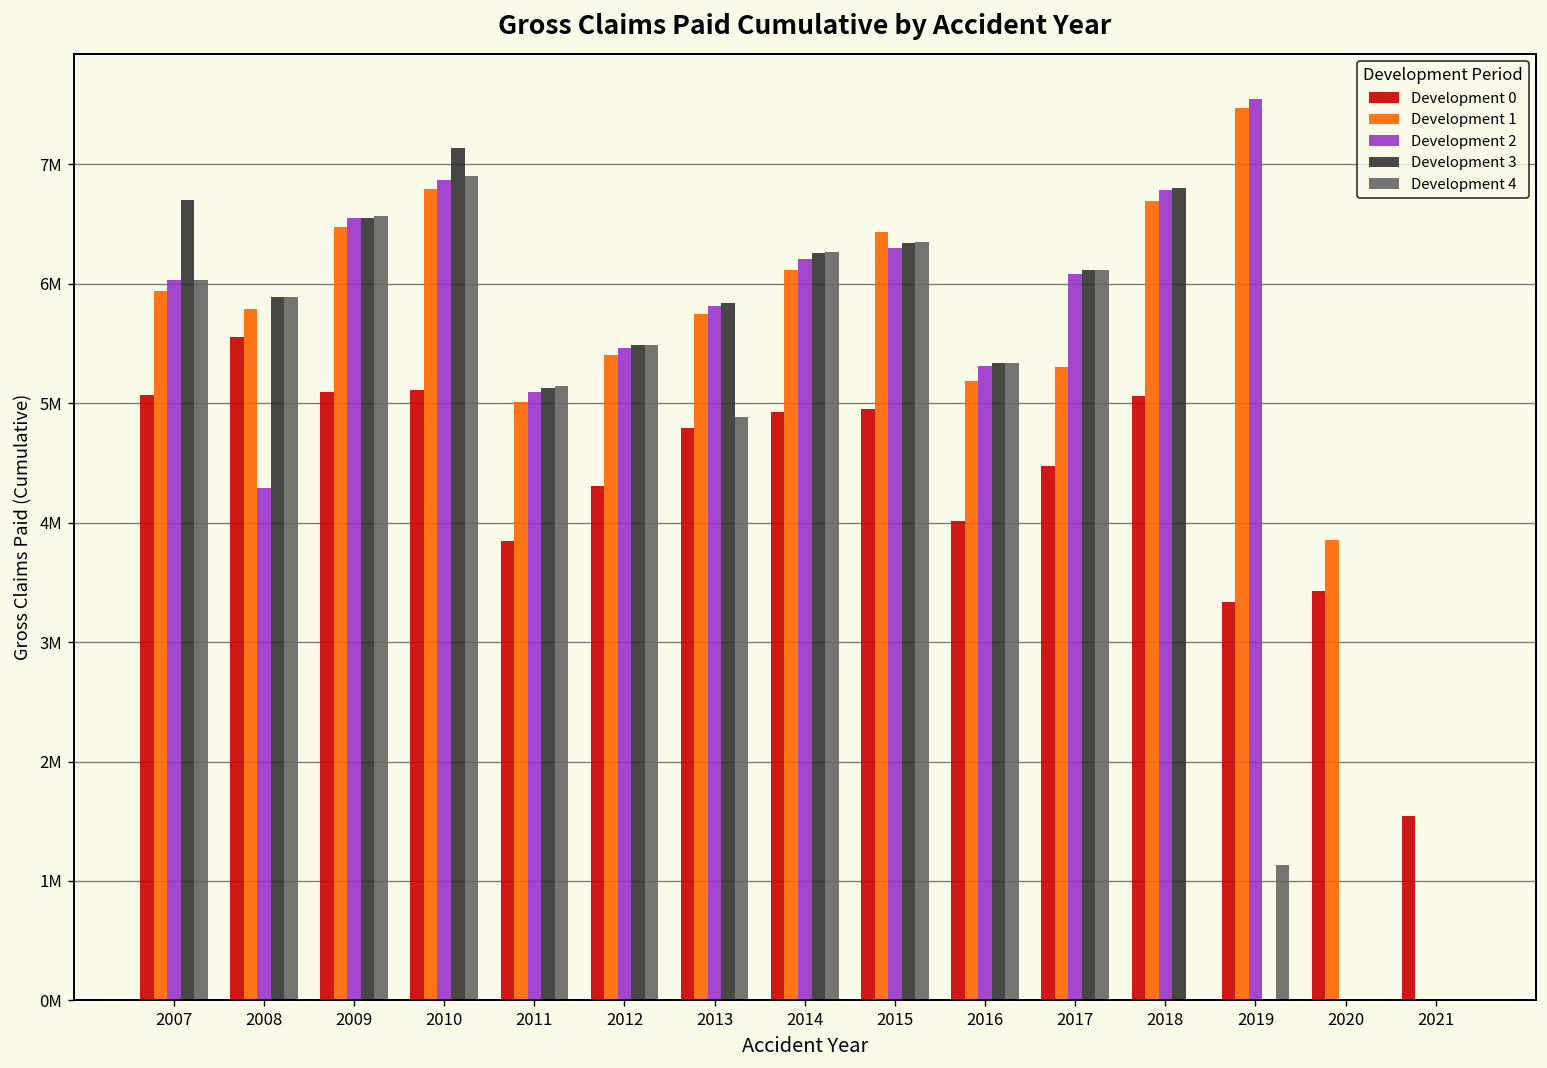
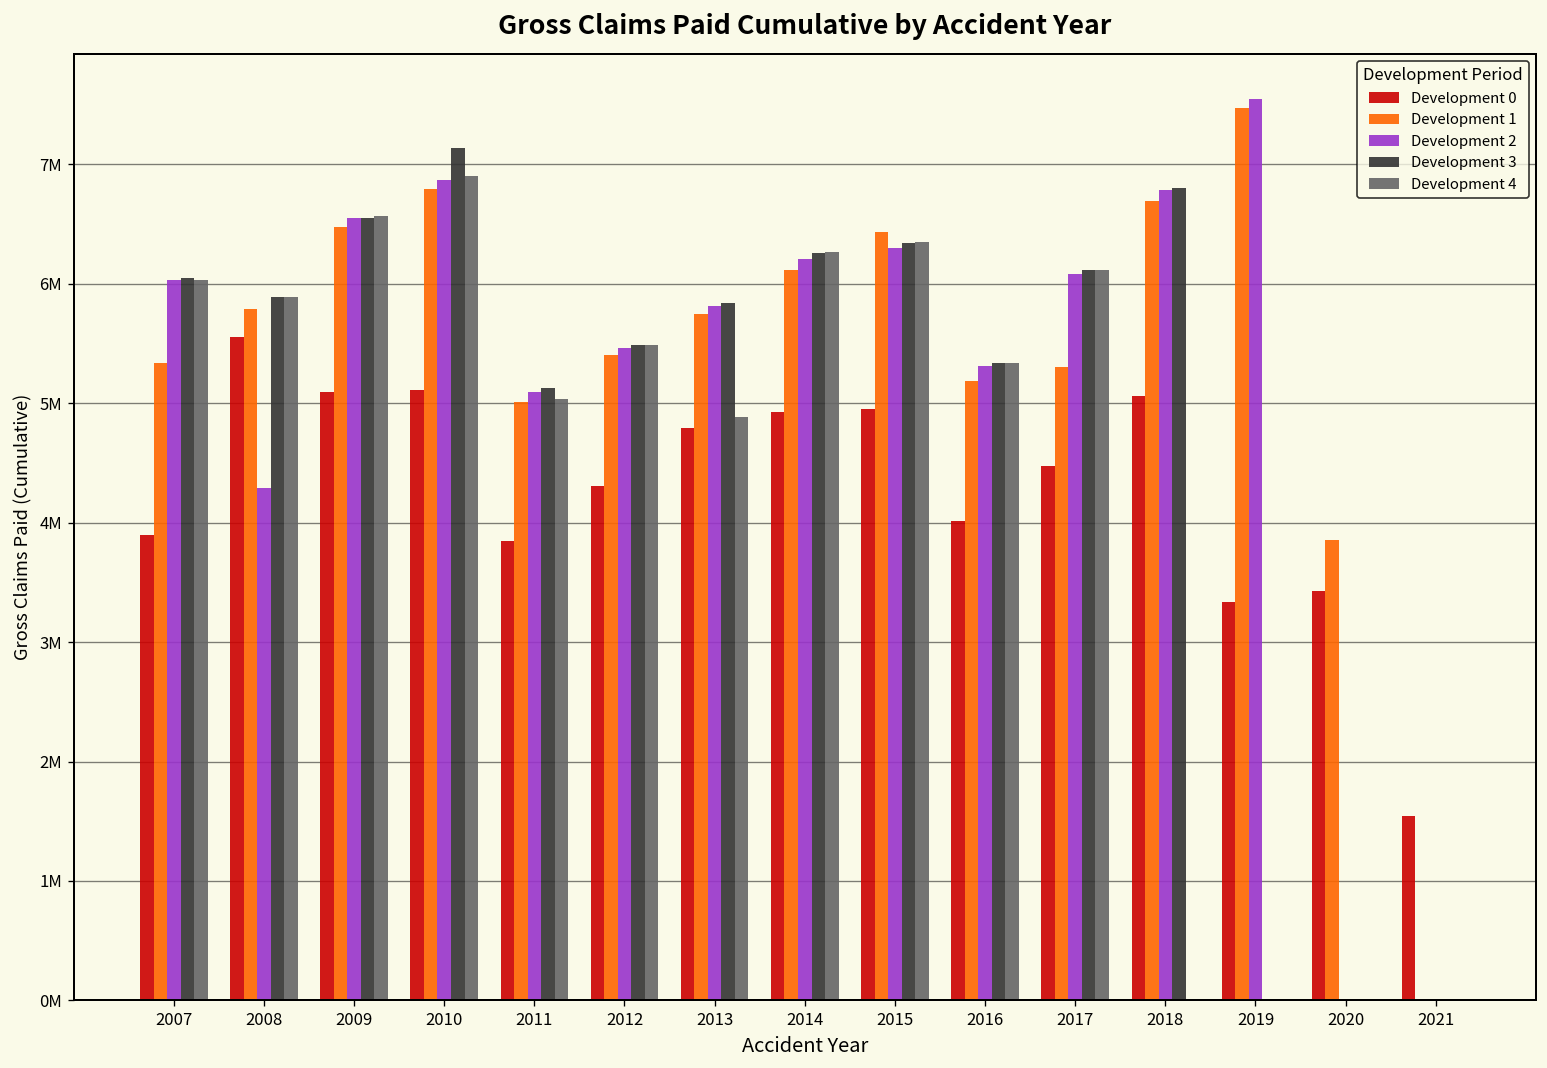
  {
    "Development 0": {
-     "2007": 5100000,
+     "2007": 3900000,
      "2008": 5600000,
      "2009": 5100000,
      "2010": 5100000,
      "2011": 3800000,
      "2012": 4300000,
      "2013": 4800000,
      "2014": 4900000,
      "2015": 5000000,
      "2016": 4000000,
      "2017": 4500000,
      "2018": 5100000,
      "2019": 3300000,
      "2020": 3400000,
      "2021": 1500000
    },
    "Development 1": {
-     "2007": 5900000,
+     "2007": 5300000,
      "2008": 5800000,
      "2009": 6500000,
      "2010": 6800000,
      "2011": 5000000,
      "2012": 5400000,
      "2013": 5700000,
      "2014": 6100000,
      "2015": 6400000,
      "2016": 5200000,
      "2017": 5300000,
      "2018": 6700000,
      "2019": 7500000,
      "2020": 3900000,
      "2021": 0
    },
    "Development 2": {
      "2007": 6000000,
      "2008": 4300000,
      "2009": 6600000,
      "2010": 6900000,
      "2011": 5100000,
      "2012": 5500000,
      "2013": 5800000,
      "2014": 6200000,
      "2015": 6300000,
      "2016": 5300000,
      "2017": 6100000,
      "2018": 6800000,
      "2019": 7500000,
      "2020": 0,
      "2021": 0
    },
    "Development 3": {
-     "2007": 6700000,
+     "2007": 6000000,
      "2008": 5900000,
      "2009": 6600000,
      "2010": 7100000,
      "2011": 5100000,
      "2012": 5500000,
      "2013": 5800000,
      "2014": 6300000,
      "2015": 6300000,
      "2016": 5300000,
      "2017": 6100000,
      "2018": 6800000,
      "2019": 0,
      "2020": 0,
      "2021": 0
    },
    "Development 4": {
      "2007": 6000000,
      "2008": 5900000,
      "2009": 6600000,
      "2010": 6900000,
-     "2011": 5100000,
+     "2011": 5000000,
      "2012": 5500000,
      "2013": 4900000,
      "2014": 6300000,
      "2015": 6400000,
      "2016": 5300000,
      "2017": 6100000,
      "2018": 0,
-     "2019": 1100000,
+     "2019": 0,
      "2020": 0,
      "2021": 0
    }
  }
